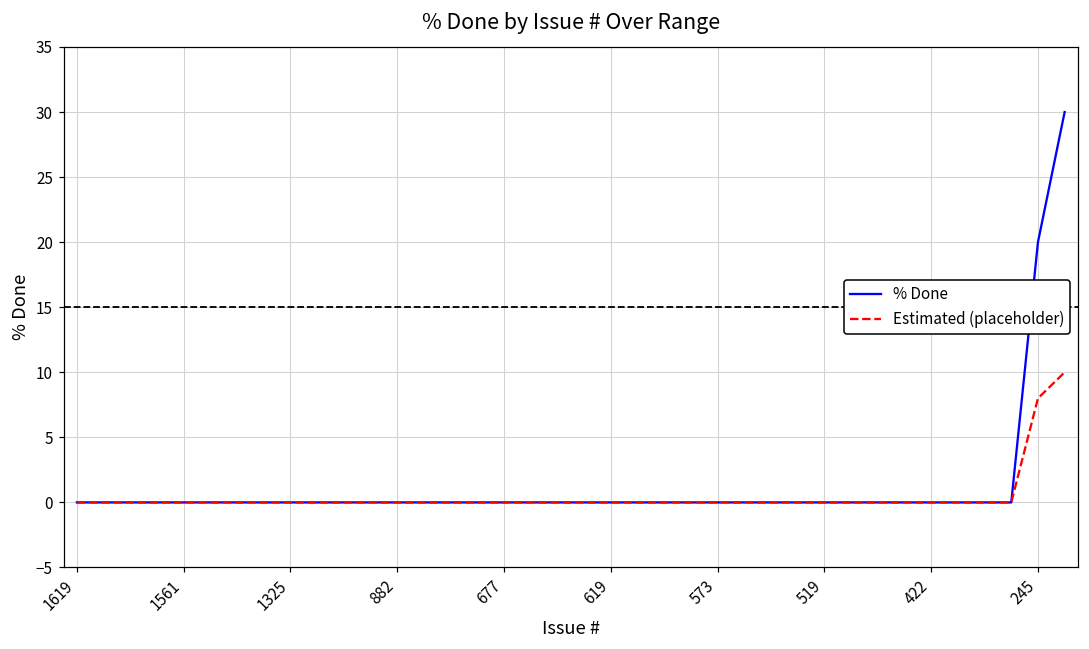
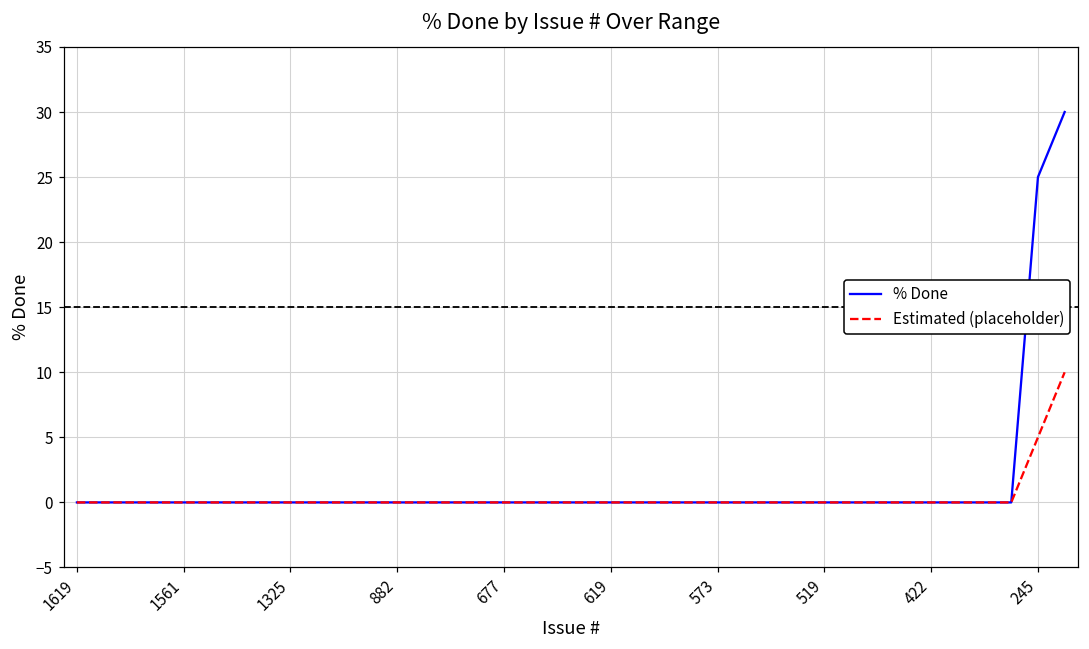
  {
    "% Done": {
-     "245": 20
+     "245": 25
    },
    "Estimated (placeholder)": {
-     "245": 8
+     "245": 5
    }
  }
